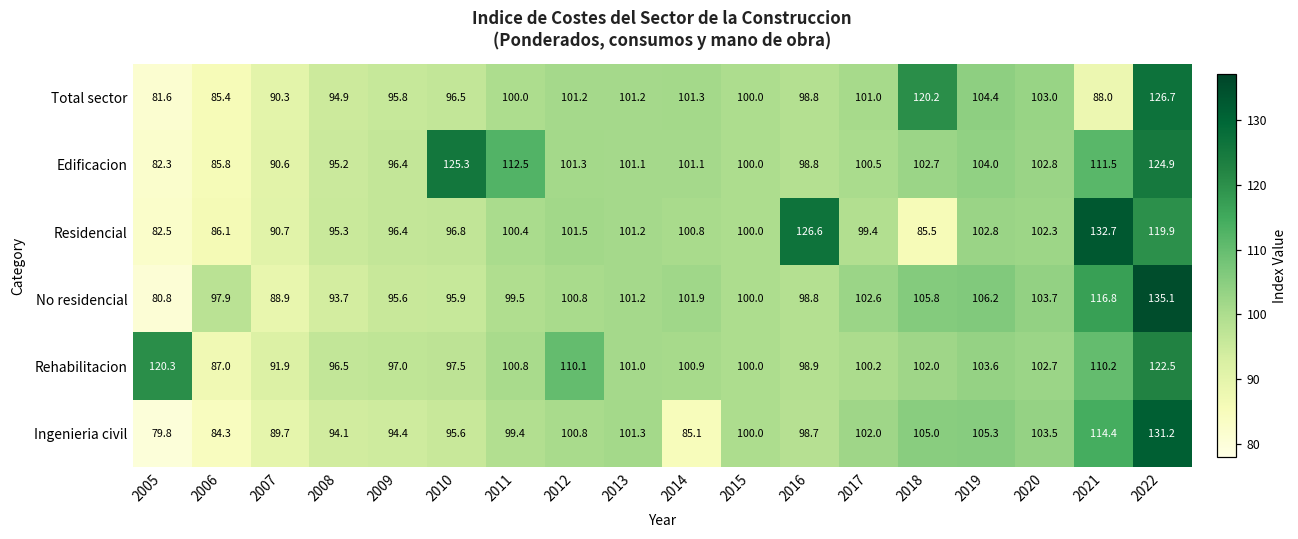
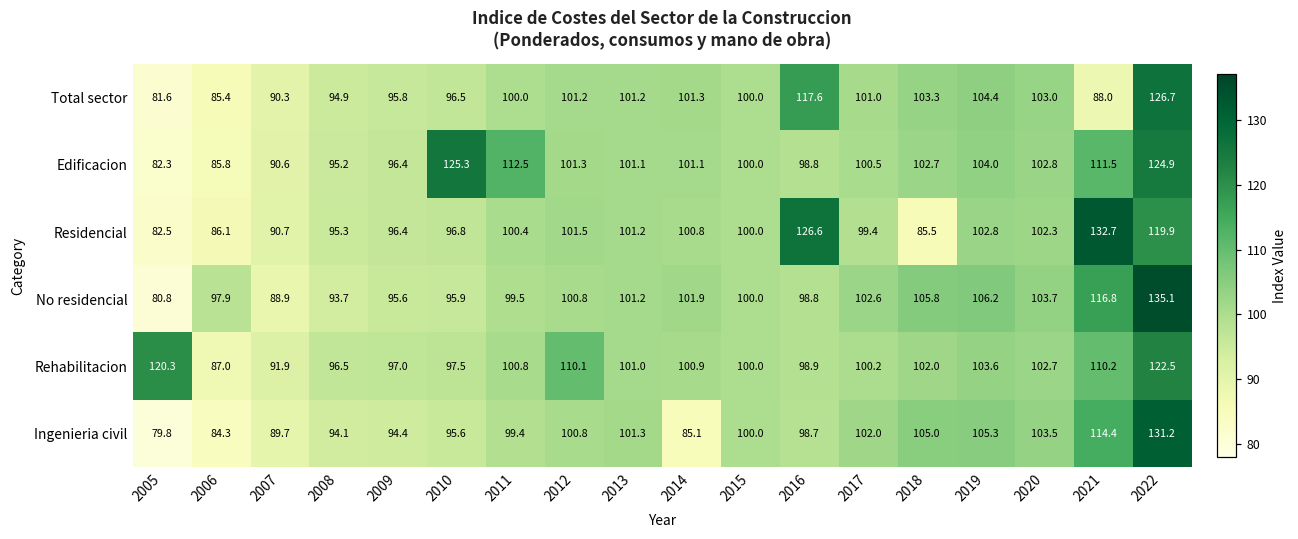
  {
    "Total sector": {
      "2005": 81.6,
      "2006": 85.4,
      "2007": 90.3,
      "2008": 94.9,
      "2009": 95.8,
      "2010": 96.5,
      "2011": 100.0,
      "2012": 101.2,
      "2013": 101.2,
      "2014": 101.3,
      "2015": 100.0,
-     "2016": 98.8,
+     "2016": 117.6,
      "2017": 101.0,
-     "2018": 120.2,
+     "2018": 103.3,
      "2019": 104.4,
      "2020": 103.0,
      "2021": 88.0,
      "2022": 126.7
    },
    "Edificacion": {
      "2005": 82.3,
      "2006": 85.8,
      "2007": 90.6,
      "2008": 95.2,
      "2009": 96.4,
      "2010": 125.3,
      "2011": 112.5,
      "2012": 101.3,
      "2013": 101.1,
      "2014": 101.1,
      "2015": 100.0,
      "2016": 98.8,
      "2017": 100.5,
      "2018": 102.7,
      "2019": 104.0,
      "2020": 102.8,
      "2021": 111.5,
      "2022": 124.9
    },
    "Residencial": {
      "2005": 82.5,
      "2006": 86.1,
      "2007": 90.7,
      "2008": 95.3,
      "2009": 96.4,
      "2010": 96.8,
      "2011": 100.4,
      "2012": 101.5,
      "2013": 101.2,
      "2014": 100.8,
      "2015": 100.0,
      "2016": 126.6,
      "2017": 99.4,
      "2018": 85.5,
      "2019": 102.8,
      "2020": 102.3,
      "2021": 132.7,
      "2022": 119.9
    },
    "No residencial": {
      "2005": 80.8,
      "2006": 97.9,
      "2007": 88.9,
      "2008": 93.7,
      "2009": 95.6,
      "2010": 95.9,
      "2011": 99.5,
      "2012": 100.8,
      "2013": 101.2,
      "2014": 101.9,
      "2015": 100.0,
      "2016": 98.8,
      "2017": 102.6,
      "2018": 105.8,
      "2019": 106.2,
      "2020": 103.7,
      "2021": 116.8,
      "2022": 135.1
    },
    "Rehabilitacion": {
      "2005": 120.3,
      "2006": 87.0,
      "2007": 91.9,
      "2008": 96.5,
      "2009": 97.0,
      "2010": 97.5,
      "2011": 100.8,
      "2012": 110.1,
      "2013": 101.0,
      "2014": 100.9,
      "2015": 100.0,
      "2016": 98.9,
      "2017": 100.2,
      "2018": 102.0,
      "2019": 103.6,
      "2020": 102.7,
      "2021": 110.2,
      "2022": 122.5
    },
    "Ingenieria civil": {
      "2005": 79.8,
      "2006": 84.3,
      "2007": 89.7,
      "2008": 94.1,
      "2009": 94.4,
      "2010": 95.6,
      "2011": 99.4,
      "2012": 100.8,
      "2013": 101.3,
      "2014": 85.1,
      "2015": 100.0,
      "2016": 98.7,
      "2017": 102.0,
      "2018": 105.0,
      "2019": 105.3,
      "2020": 103.5,
      "2021": 114.4,
      "2022": 131.2
    }
  }
